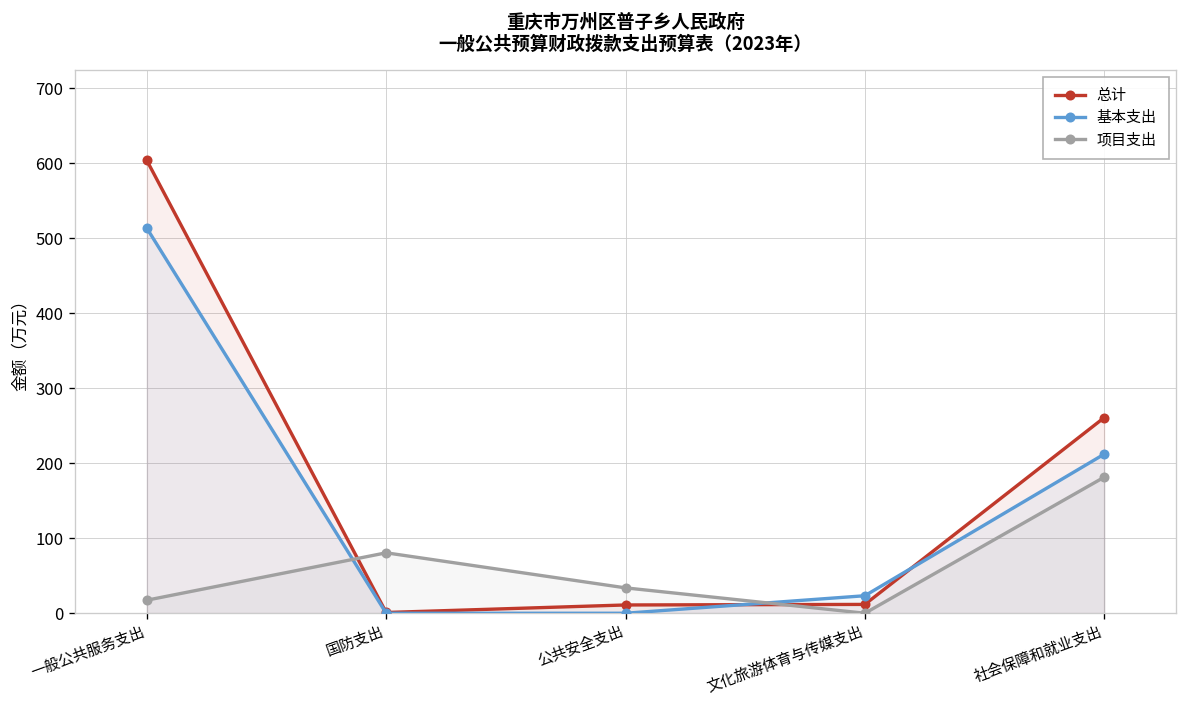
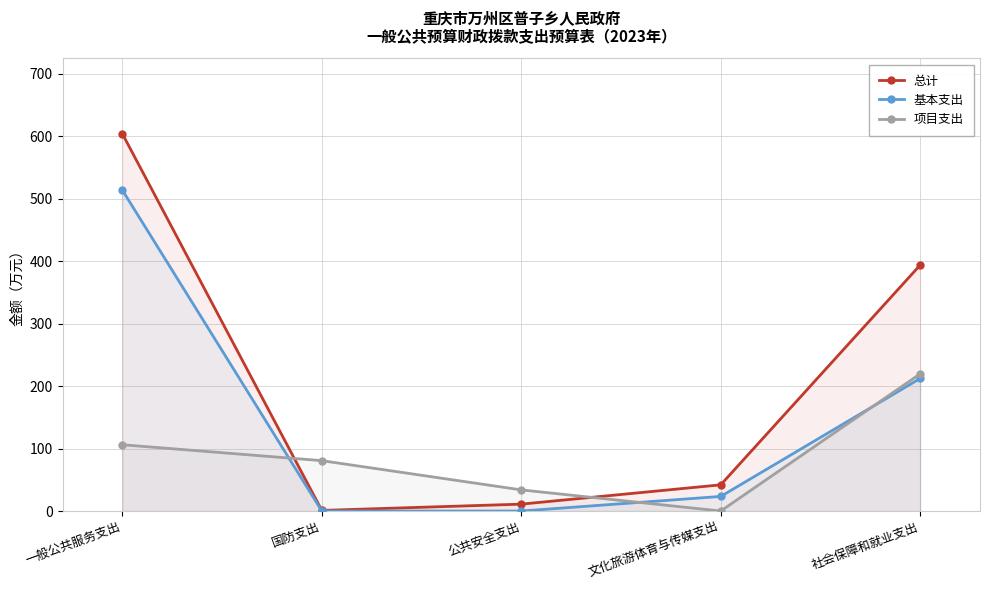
  {
    "总计": {
      "一般公共服务支出": 600,
      "公共安全支出": 10,
-     "文化旅游体育与传媒支出": 10,
-     "社会保障和就业支出": 260
+     "文化旅游体育与传媒支出": 40,
+     "社会保障和就业支出": 390
    },
    "基本支出": {
      "一般公共服务支出": 510,
      "公共安全支出": 0,
      "文化旅游体育与传媒支出": 20,
      "社会保障和就业支出": 210
    },
    "项目支出": {
-     "一般公共服务支出": 20,
+     "一般公共服务支出": 110,
      "国防支出": 80,
      "公共安全支出": 30,
      "文化旅游体育与传媒支出": 0,
-     "社会保障和就业支出": 180
+     "社会保障和就业支出": 220
    }
  }
